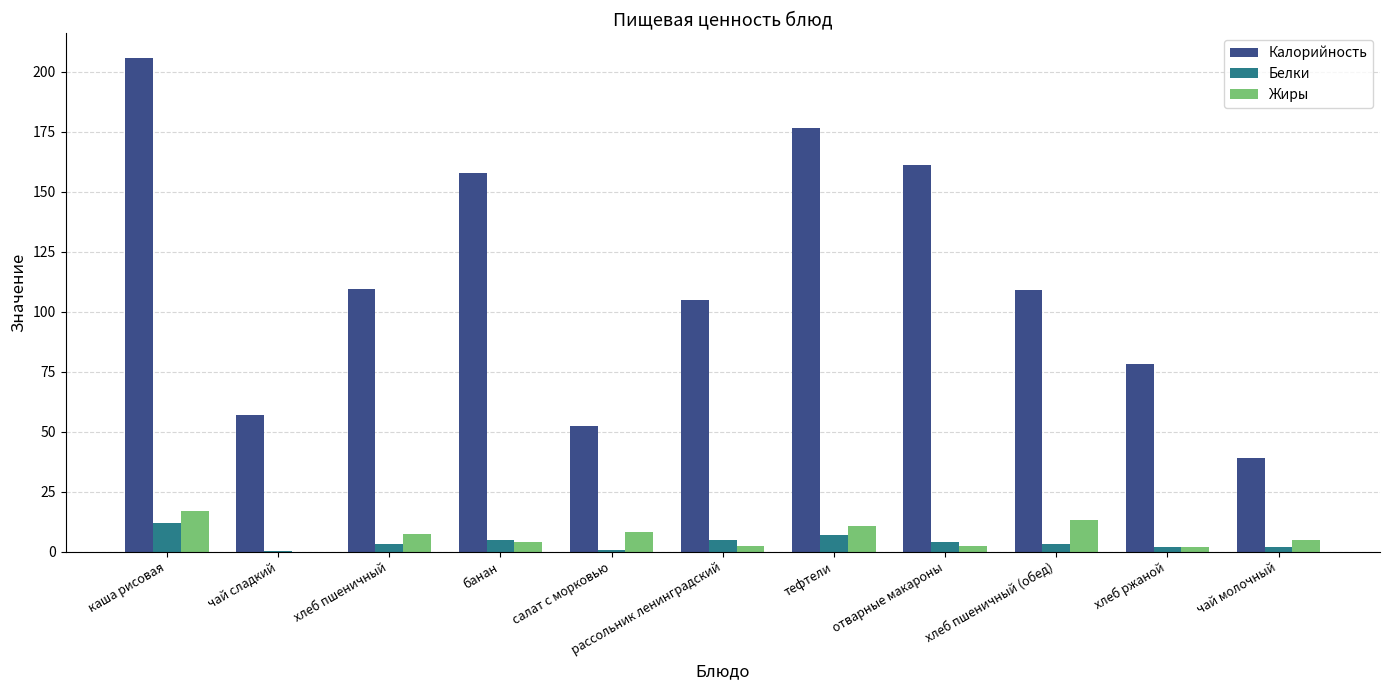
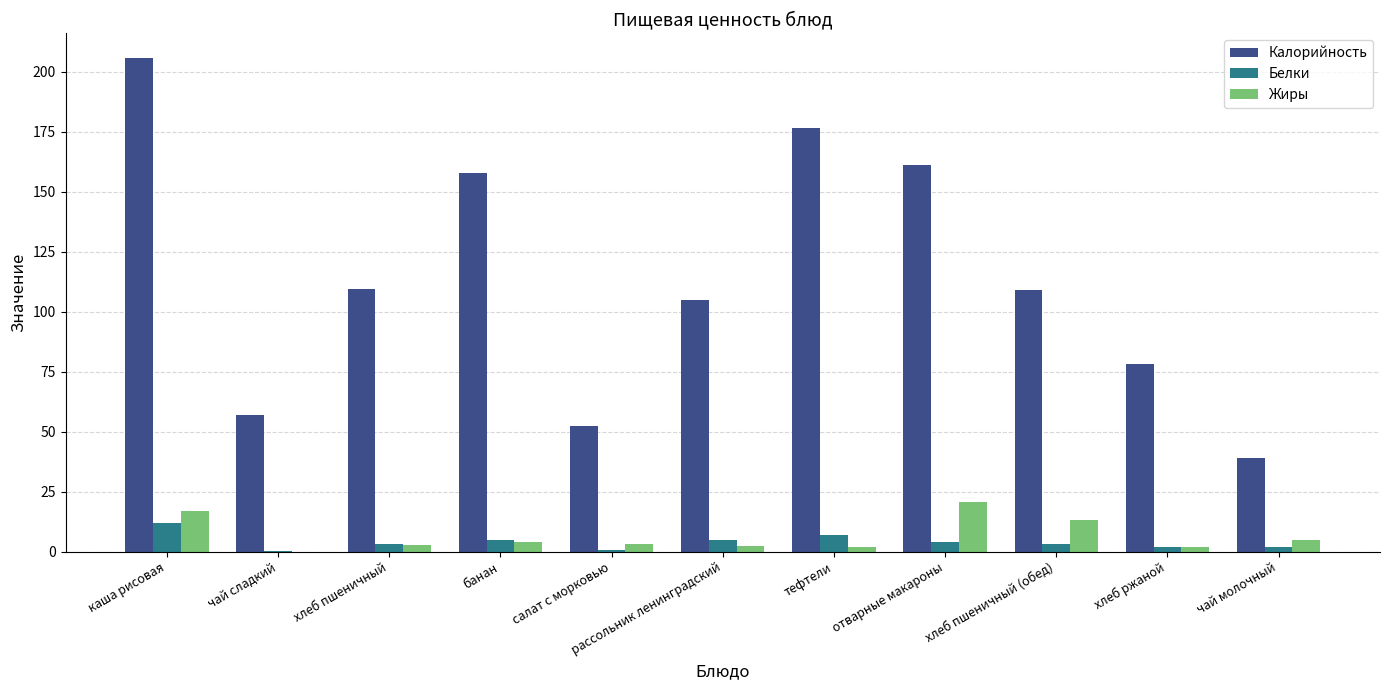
  {
    "Жиры": {
      "каша рисовая": 17,
-     "хлеб пшеничный": 7,
+     "хлеб пшеничный": 3,
      "банан": 4,
-     "салат с морковью": 8,
+     "салат с морковью": 3,
      "рассольник ленинградский": 3,
-     "тефтели": 11,
-     "отварные макароны": 2,
+     "тефтели": 2,
+     "отварные макароны": 21,
      "хлеб пшеничный (обед)": 13,
      "хлеб ржаной": 2,
      "чай молочный": 5
    }
  }
